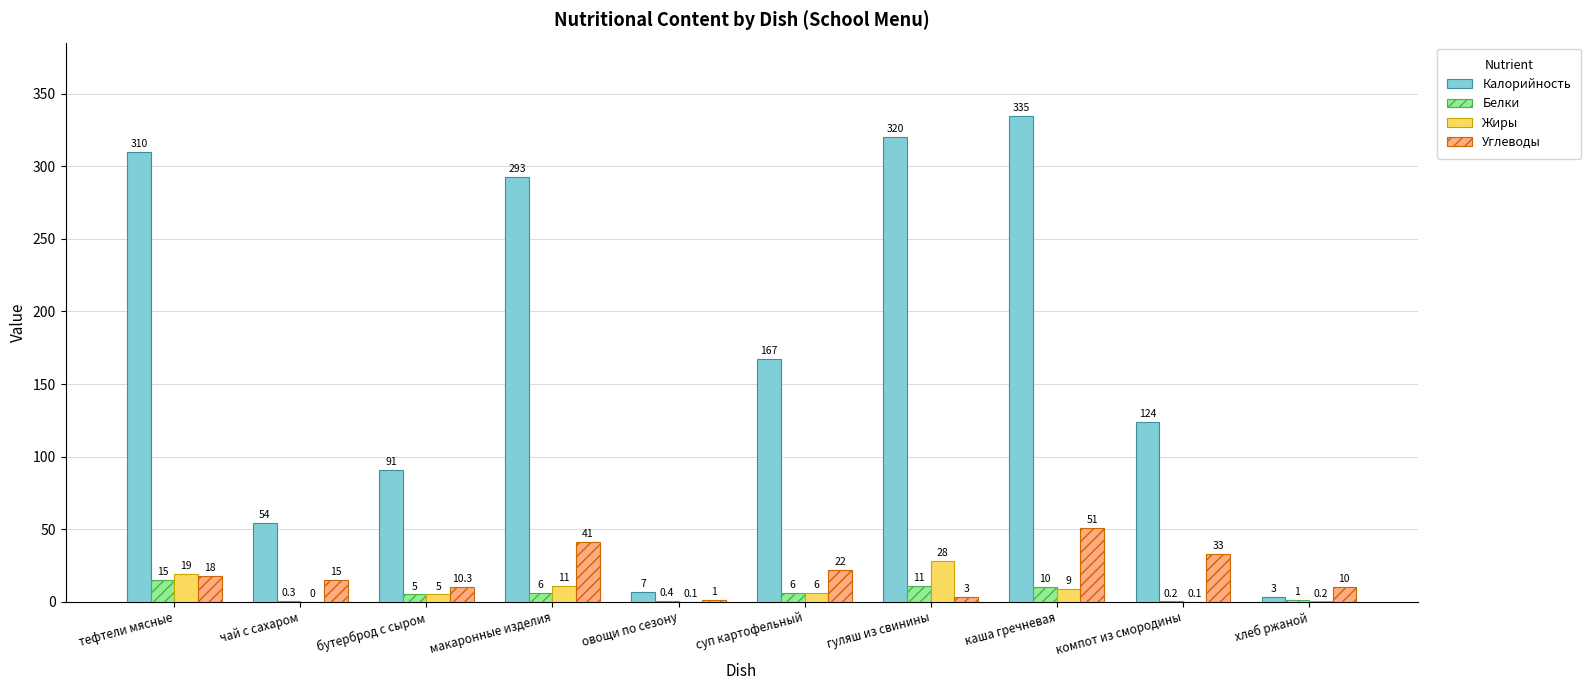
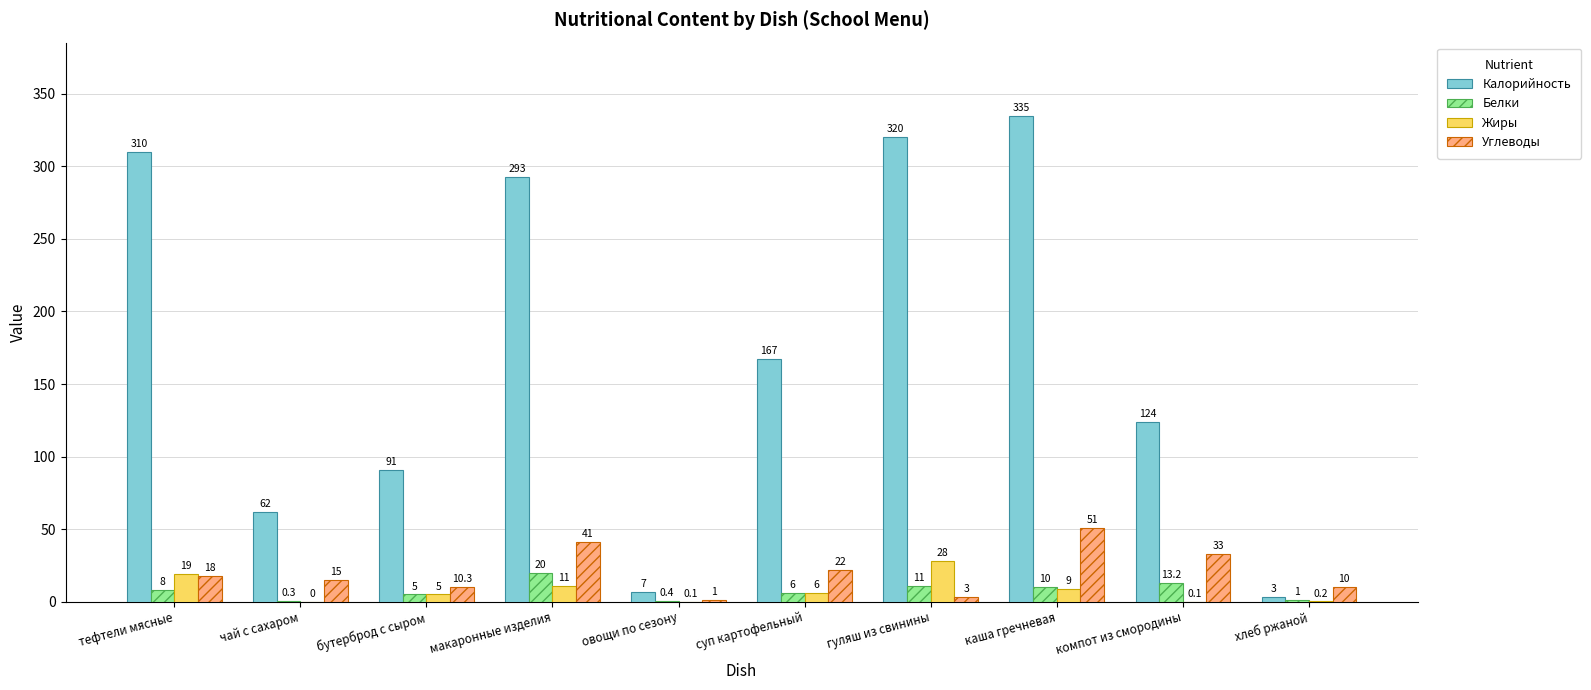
  {
    "Калорийность": {
      "тефтели мясные": 310,
-     "чай с сахаром": 54,
+     "чай с сахаром": 62,
      "бутерброд с сыром": 91,
      "макаронные изделия": 293,
      "овощи по сезону": 7,
      "суп картофельный": 167,
      "гуляш из свинины": 320,
      "каша гречневая": 335,
      "компот из смородины": 124,
      "хлеб ржаной": 3
    },
    "Белки": {
-     "тефтели мясные": 15,
+     "тефтели мясные": 8,
      "чай с сахаром": 0.3,
      "бутерброд с сыром": 5,
-     "макаронные изделия": 6,
+     "макаронные изделия": 20,
      "овощи по сезону": 0.4,
      "суп картофельный": 6,
      "гуляш из свинины": 11,
      "каша гречневая": 10,
-     "компот из смородины": 0.2,
+     "компот из смородины": 13.2,
      "хлеб ржаной": 1
    }
  }
